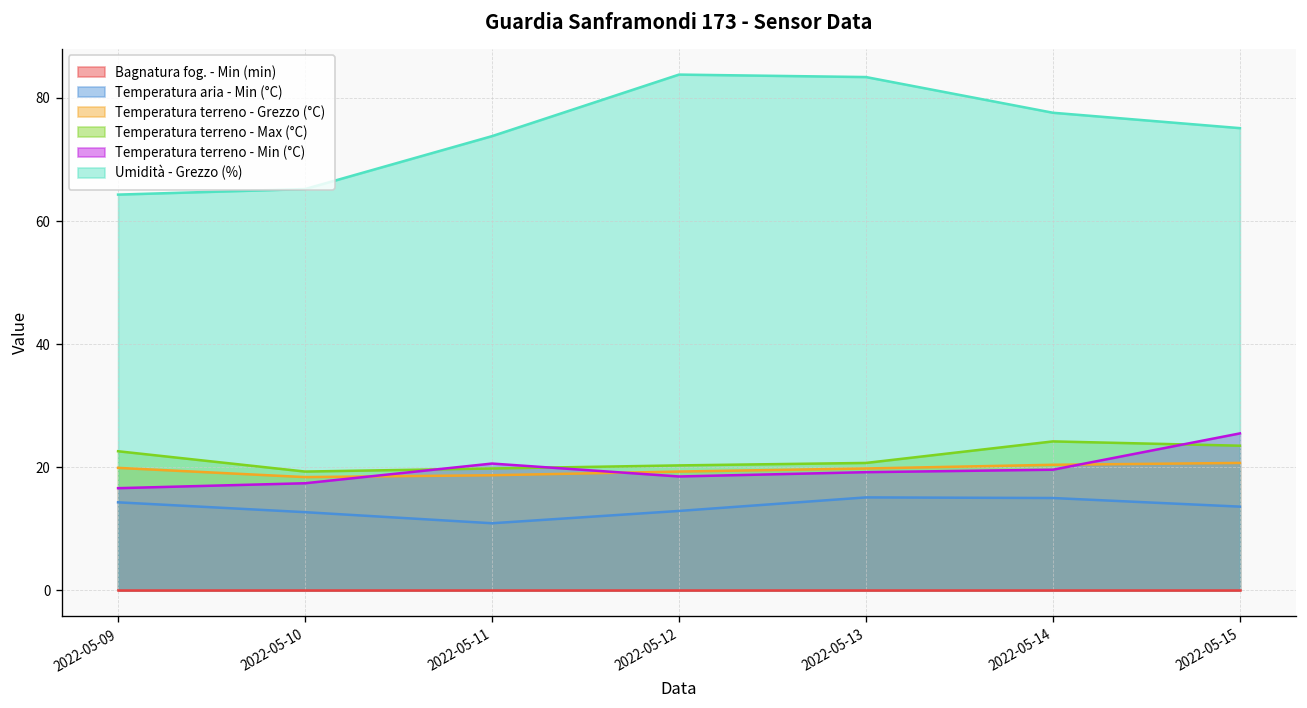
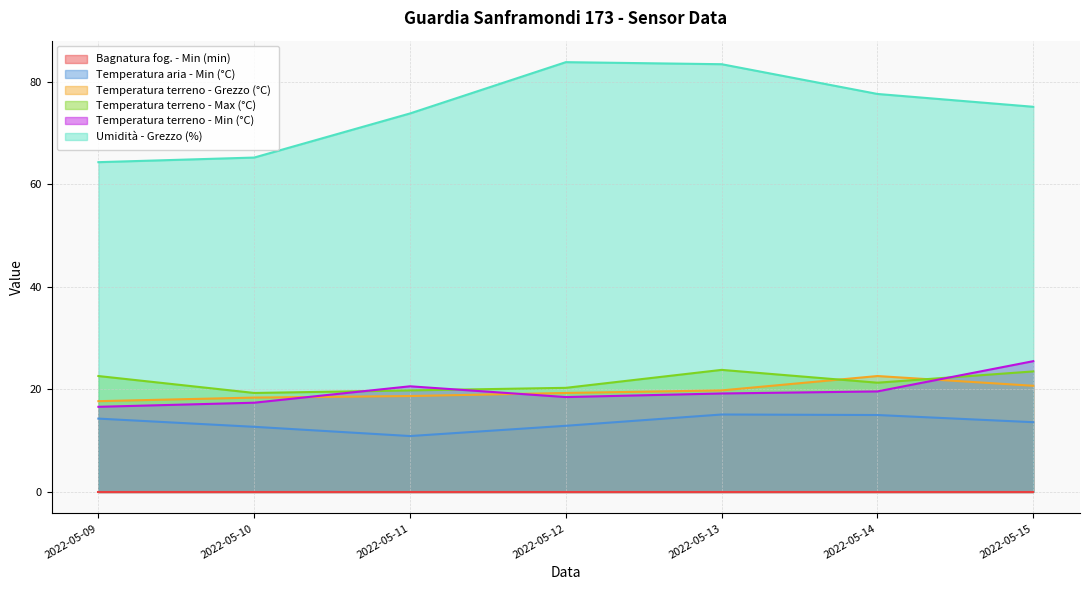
  {
    "Bagnatura fog. - Min (min)": {
      "2022-05-09": 0,
      "2022-05-10": 0,
      "2022-05-11": 0,
      "2022-05-12": 0,
      "2022-05-13": 0,
      "2022-05-14": 0,
      "2022-05-15": 0
    },
    "Temperatura terreno - Grezzo (°C)": {
-     "2022-05-09": 20,
+     "2022-05-09": 18,
      "2022-05-10": 18,
      "2022-05-11": 19,
      "2022-05-12": 19,
      "2022-05-13": 20,
-     "2022-05-14": 20,
+     "2022-05-14": 23,
      "2022-05-15": 21
    },
    "Temperatura terreno - Max (°C)": {
      "2022-05-09": 23,
      "2022-05-10": 19,
      "2022-05-11": 20,
      "2022-05-12": 20,
-     "2022-05-13": 21,
-     "2022-05-14": 24,
+     "2022-05-13": 24,
+     "2022-05-14": 21,
      "2022-05-15": 24
    },
    "Temperatura terreno - Min (°C)": {
      "2022-05-09": 17,
      "2022-05-10": 17,
      "2022-05-11": 21,
      "2022-05-12": 19,
      "2022-05-13": 19,
      "2022-05-14": 20,
      "2022-05-15": 26
    }
  }
